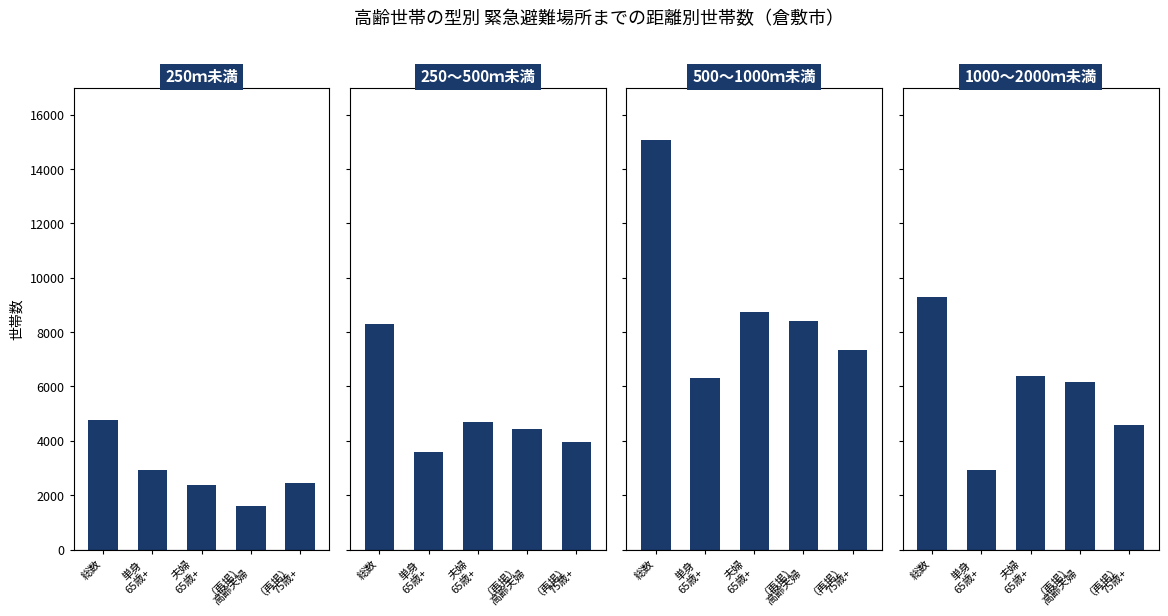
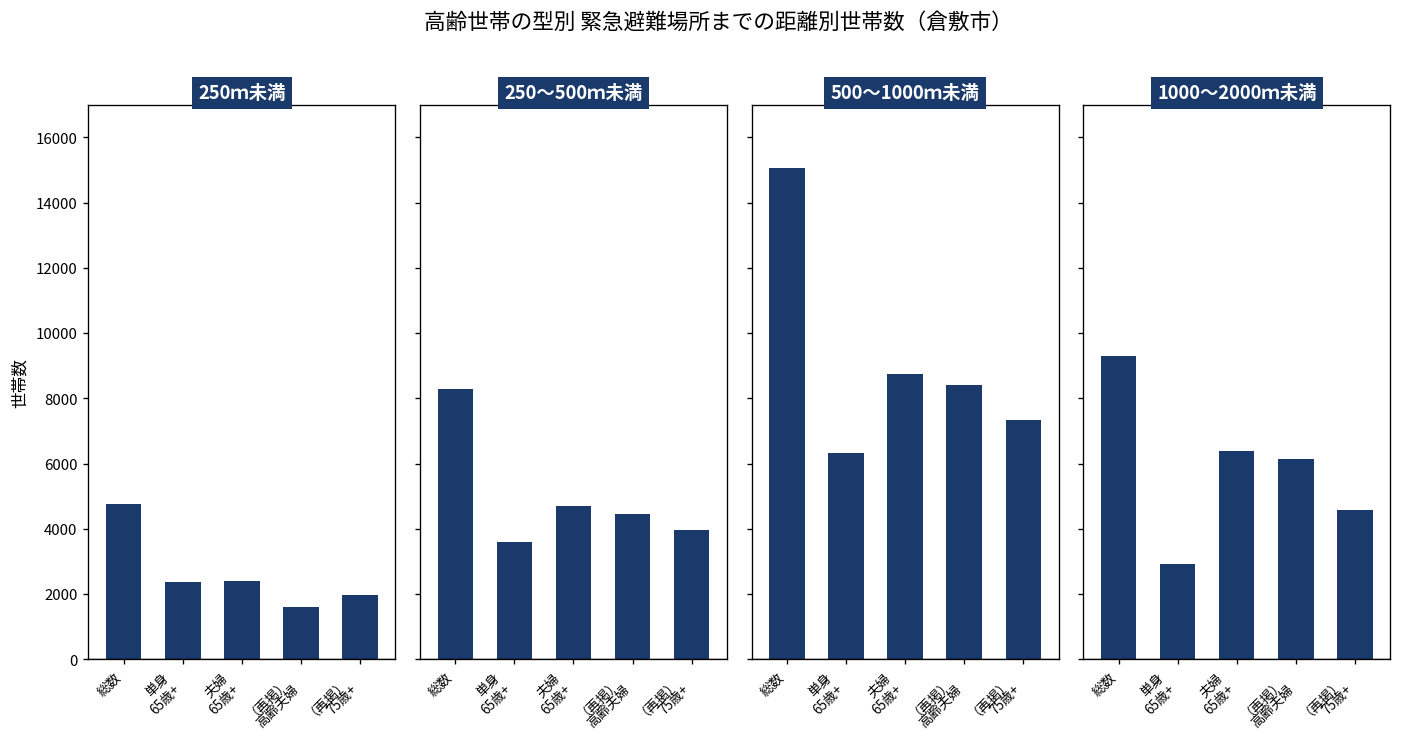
  {
    "250ｍ未満": {
      "総数": 4800,
-     "単身 65歳+": 2900,
+     "単身 65歳+": 2400,
      "夫婦 65歳+": 2400,
      "（再掲） 高齢夫婦": 1600,
-     "（再掲） 75歳+": 2500
+     "（再掲） 75歳+": 2000
    }
  }
